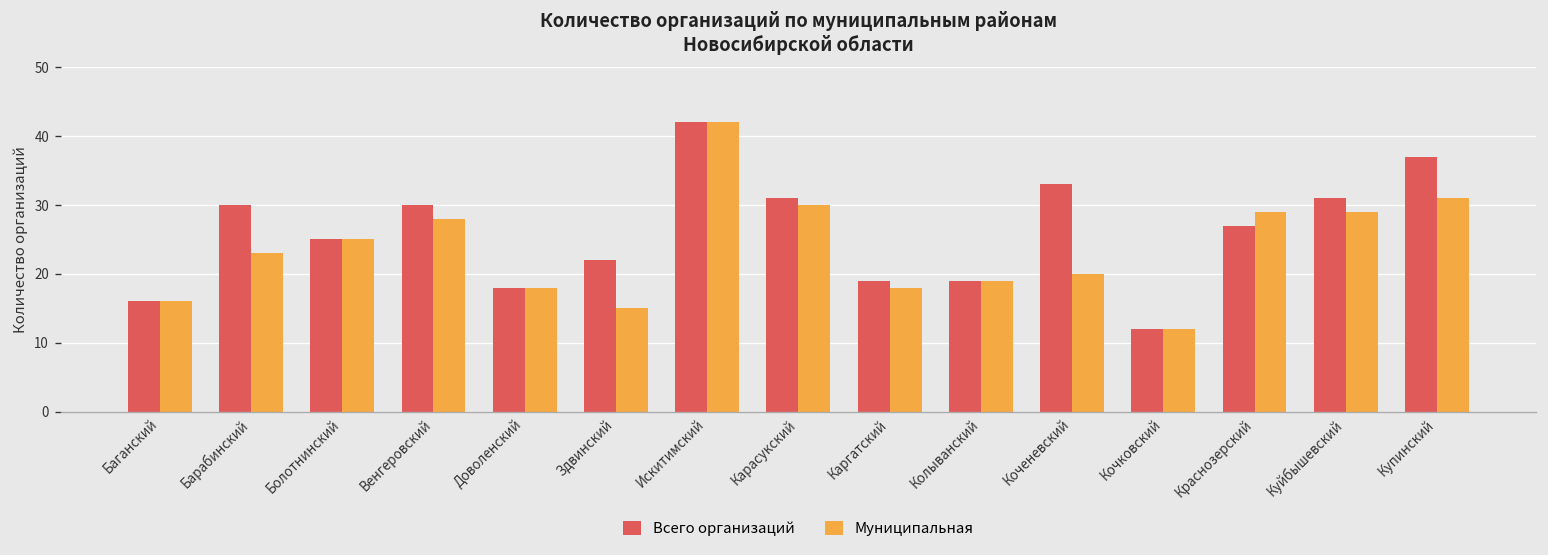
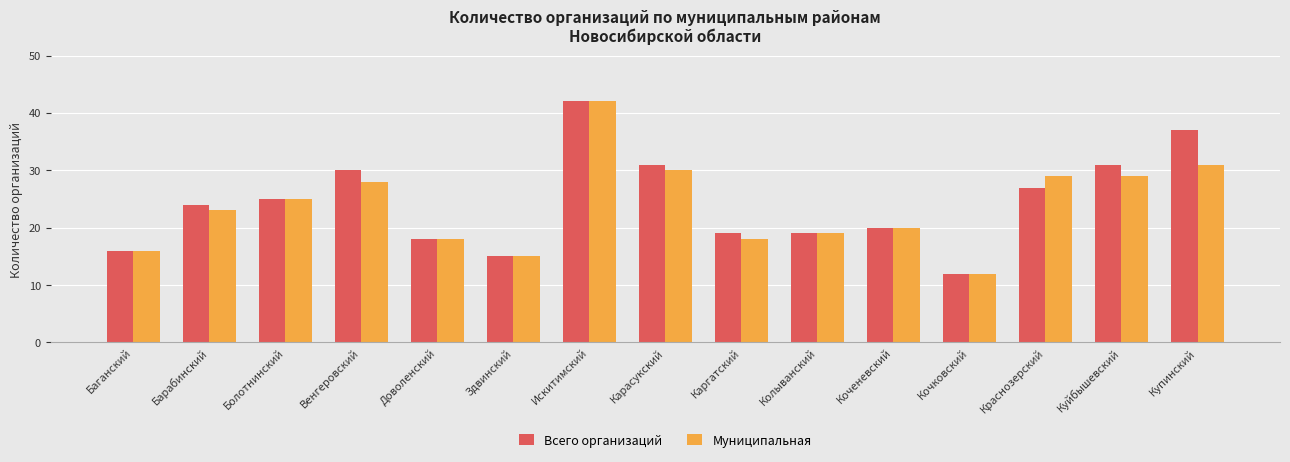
  {
    "Всего организаций": {
      "Баганский": 16,
-     "Барабинский": 30,
+     "Барабинский": 24,
      "Болотнинский": 25,
      "Венгеровский": 30,
      "Доволенский": 18,
-     "Здвинский": 22,
+     "Здвинский": 15,
      "Искитимский": 42,
      "Карасукский": 31,
      "Каргатский": 19,
      "Колыванский": 19,
-     "Коченевский": 33,
+     "Коченевский": 20,
      "Кочковский": 12,
      "Краснозерский": 27,
      "Куйбышевский": 31,
      "Купинский": 37
    },
    "Муниципальная": {
      "Баганский": 16,
      "Барабинский": 23,
      "Болотнинский": 25,
      "Венгеровский": 28,
      "Доволенский": 18,
      "Здвинский": 15,
      "Искитимский": 42,
      "Карасукский": 30,
      "Каргатский": 18,
      "Колыванский": 19,
      "Коченевский": 20,
      "Кочковский": 12,
      "Краснозерский": 29,
      "Куйбышевский": 29,
      "Купинский": 31
    }
  }
